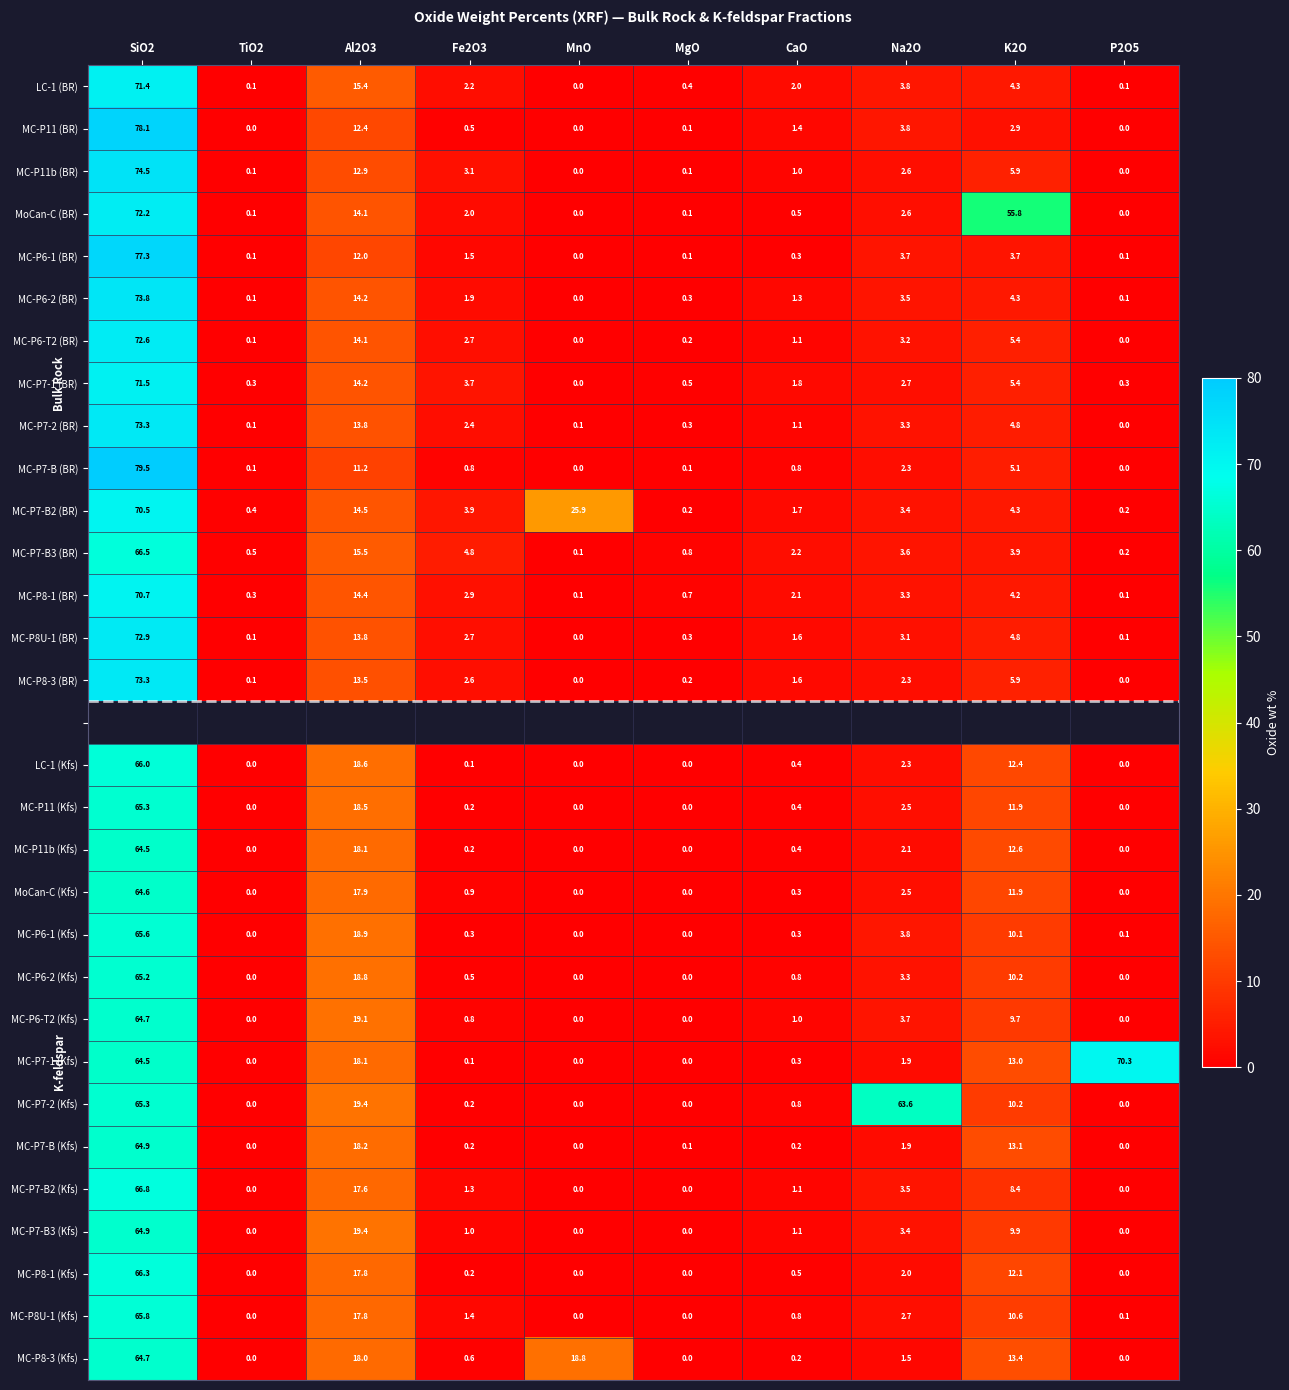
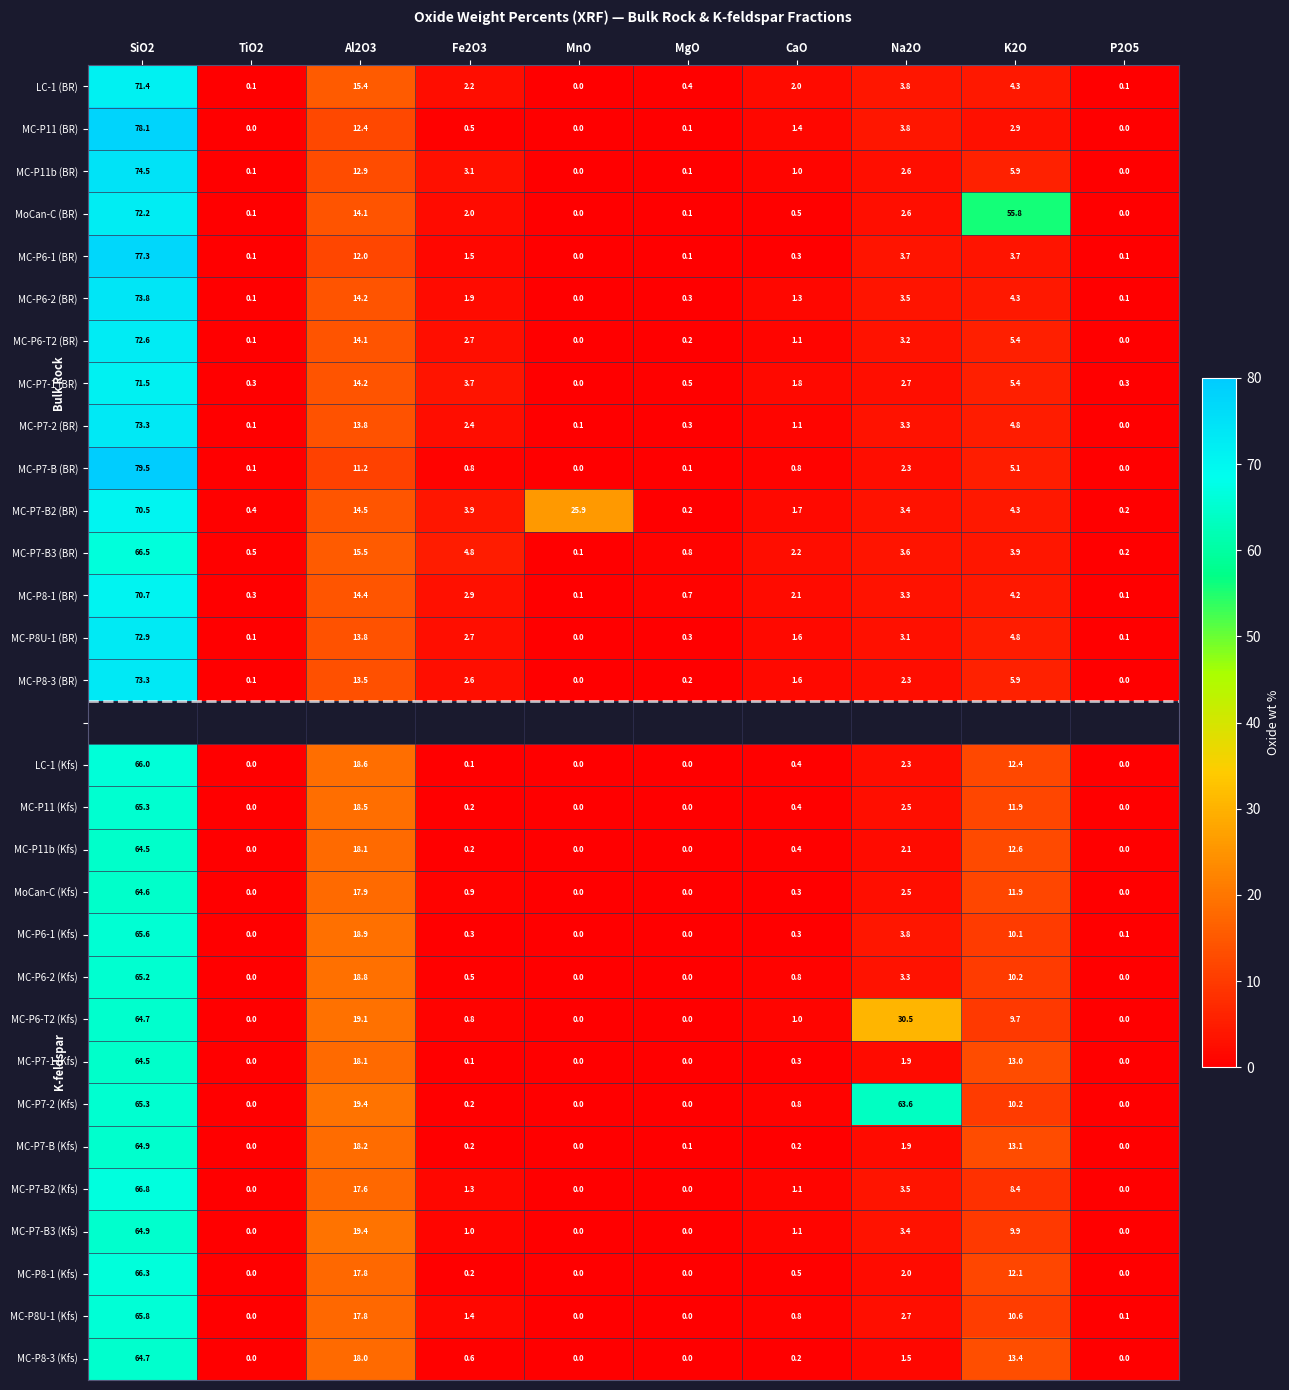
  {
    "MC-P6-T2 (Kfs)": {
      "SiO2": 64.7,
      "TiO2": 0.0,
      "Al2O3": 19.1,
      "Fe2O3": 0.8,
      "MnO": 0.0,
      "MgO": 0.0,
      "CaO": 1.0,
-     "Na2O": 3.7,
+     "Na2O": 30.5,
      "K2O": 9.7,
      "P2O5": 0.0
    },
    "MC-P7-1 (Kfs)": {
      "SiO2": 64.5,
      "TiO2": 0.0,
      "Al2O3": 18.1,
      "Fe2O3": 0.1,
      "MnO": 0.0,
      "MgO": 0.0,
      "CaO": 0.3,
      "Na2O": 1.9,
      "K2O": 13.0,
-     "P2O5": 70.3
+     "P2O5": 0.0
    },
    "MC-P8-3 (Kfs)": {
      "SiO2": 64.7,
      "TiO2": 0.0,
      "Al2O3": 18.0,
      "Fe2O3": 0.6,
-     "MnO": 18.8,
+     "MnO": 0.0,
      "MgO": 0.0,
      "CaO": 0.2,
      "Na2O": 1.5,
      "K2O": 13.4,
      "P2O5": 0.0
    }
  }
